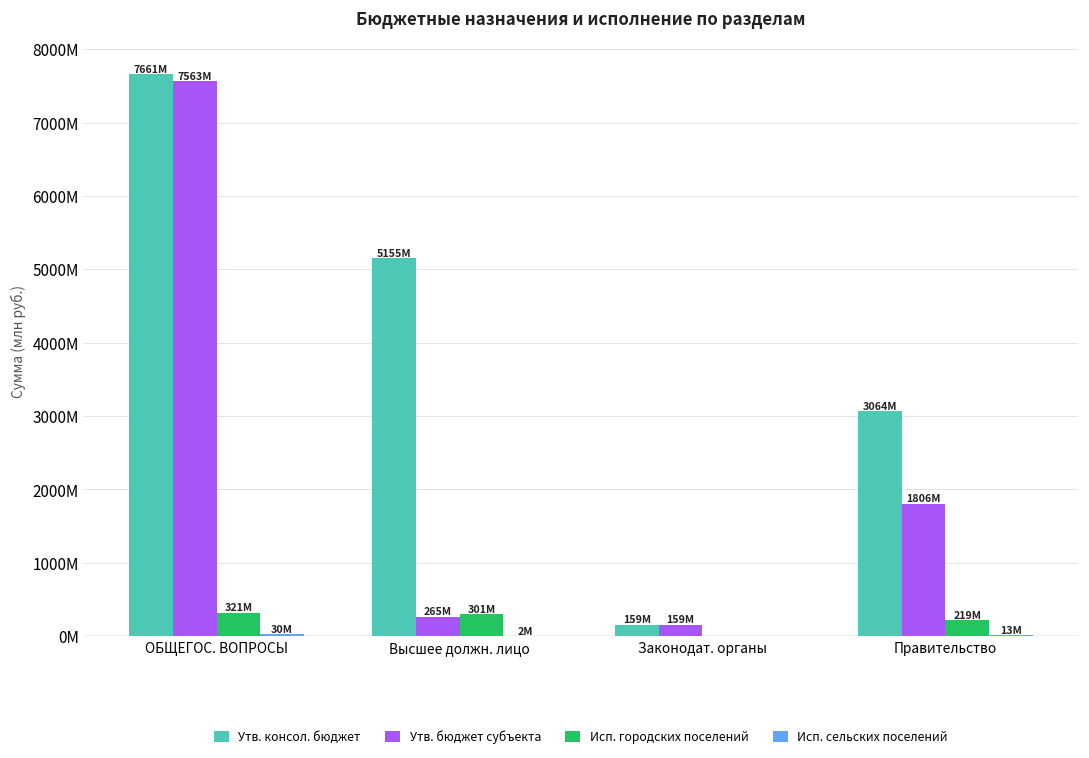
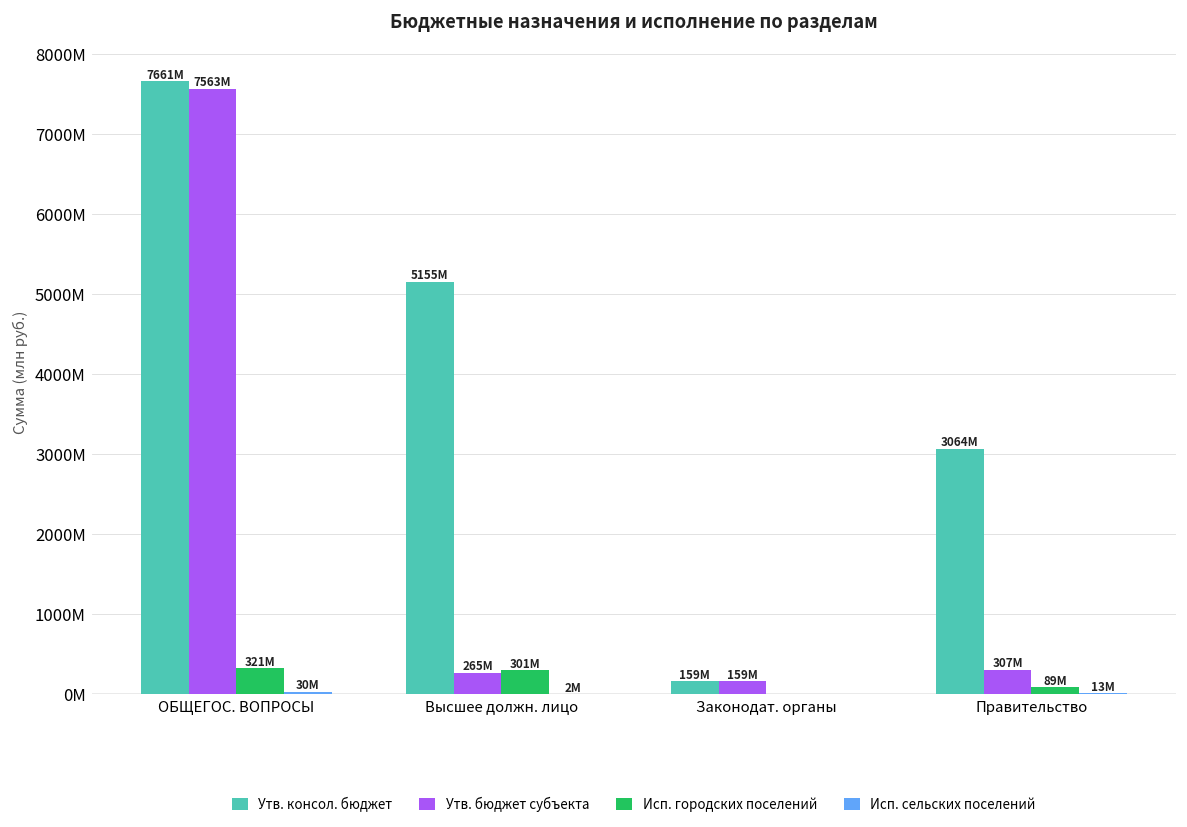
  {
    "Утв. консол. бюджет": {
      "ОБЩЕГОС. ВОПРОСЫ": "7661M",
      "Высшее должн. лицо": "5155M",
      "Законодат. органы": "159M",
      "Правительство": "3064M"
    },
    "Утв. бюджет субъекта": {
      "ОБЩЕГОС. ВОПРОСЫ": "7563M",
      "Высшее должн. лицо": "265M",
      "Законодат. органы": "159M",
-     "Правительство": "1806M"
+     "Правительство": "307M"
    },
    "Исп. городских поселений": {
      "ОБЩЕГОС. ВОПРОСЫ": "321M",
      "Высшее должн. лицо": "301M",
-     "Правительство": "219M"
+     "Правительство": "89M"
    },
    "Исп. сельских поселений": {
      "ОБЩЕГОС. ВОПРОСЫ": "30M",
      "Высшее должн. лицо": "2M",
      "Правительство": "13M"
    }
  }
